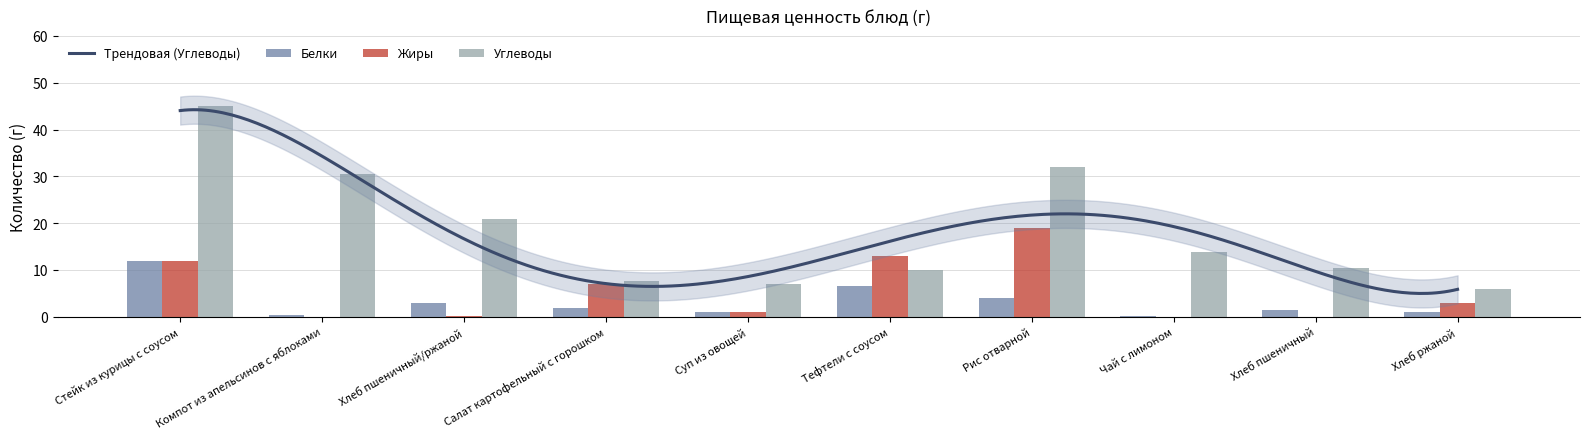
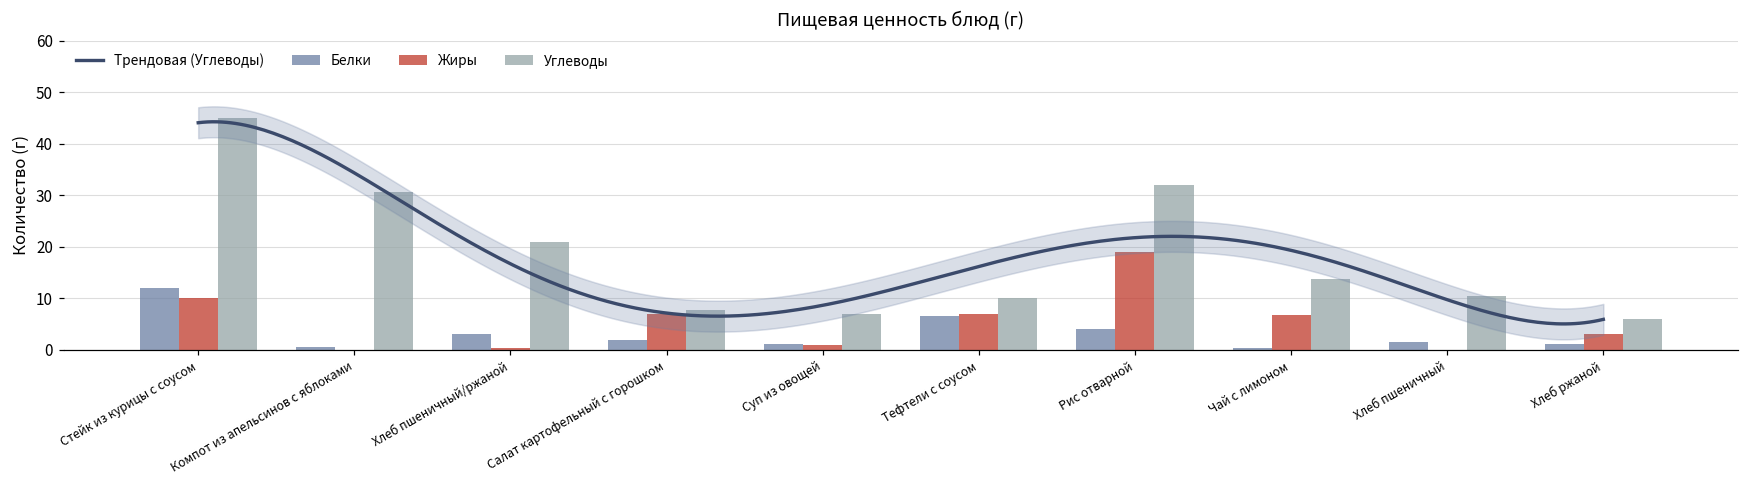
  {
    "Трендовая (Углеводы)": {
      "Стейк из курицы с соусом": 44,
      "Хлеб ржаной": 6
    },
    "Жиры": {
-     "Стейк из курицы с соусом": 12,
+     "Стейк из курицы с соусом": 10,
      "Компот из апельсинов с яблоками": 0,
      "Салат картофельный с горошком": 7,
      "Суп из овощей": 1,
-     "Тефтели с соусом": 13,
+     "Тефтели с соусом": 7,
      "Рис отварной": 19,
-     "Чай с лимоном": 0,
+     "Чай с лимоном": 7,
      "Хлеб ржаной": 3
    }
  }
